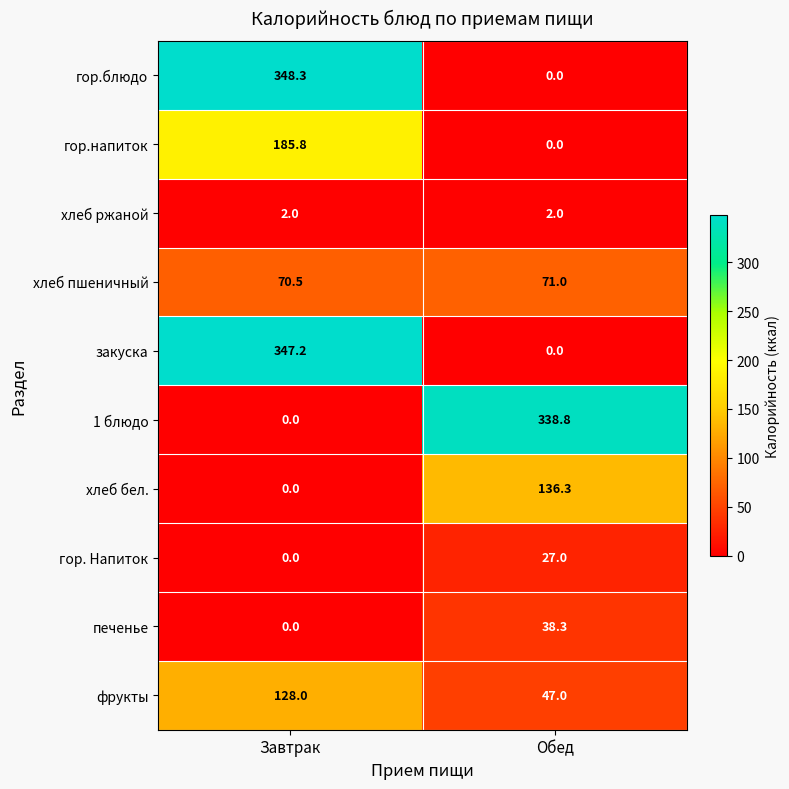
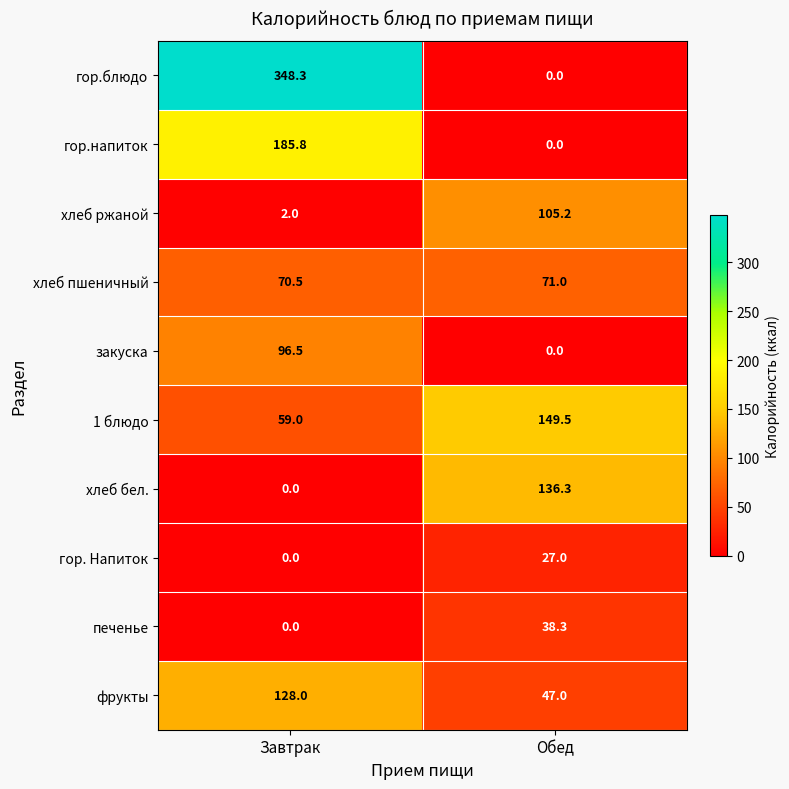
  {
    "гор.блюдо": {
      "Завтрак": 348.3,
      "Обед": 0.0
    },
    "гор.напиток": {
      "Завтрак": 185.8,
      "Обед": 0.0
    },
    "хлеб ржаной": {
      "Завтрак": 2.0,
-     "Обед": 2.0
+     "Обед": 105.2
    },
    "хлеб пшеничный": {
      "Завтрак": 70.5,
      "Обед": 71.0
    },
    "закуска": {
-     "Завтрак": 347.2,
+     "Завтрак": 96.5,
      "Обед": 0.0
    },
    "1 блюдо": {
-     "Завтрак": 0.0,
-     "Обед": 338.8
+     "Завтрак": 59.0,
+     "Обед": 149.5
    },
    "хлеб бел.": {
      "Завтрак": 0.0,
      "Обед": 136.3
    },
    "гор. Напиток": {
      "Завтрак": 0.0,
      "Обед": 27.0
    },
    "печенье": {
      "Завтрак": 0.0,
      "Обед": 38.3
    },
    "фрукты": {
      "Завтрак": 128.0,
      "Обед": 47.0
    }
  }
